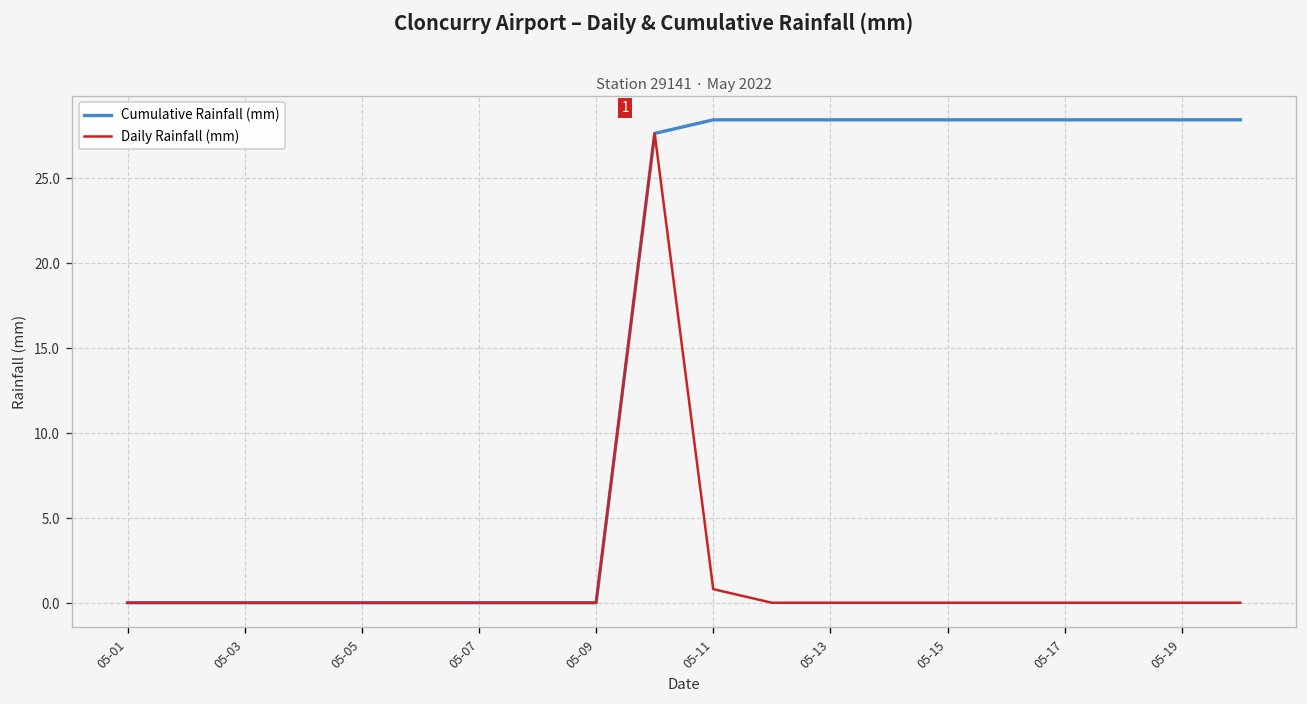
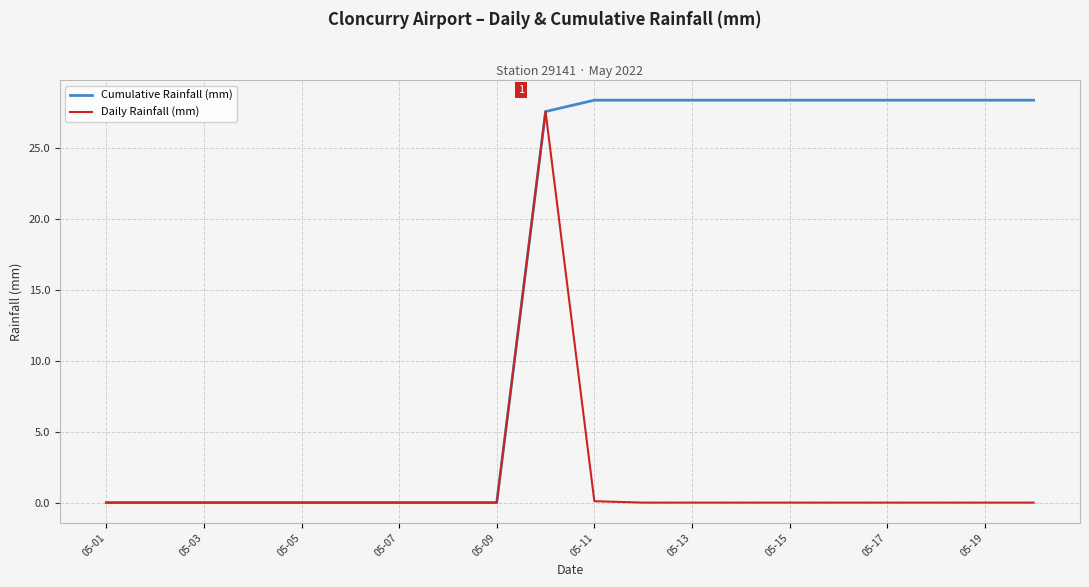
  {
    "Cumulative Rainfall (mm)": {
      "05-11": 28.4,
      "05-13": 28.4,
      "05-15": 28.4,
      "05-17": 28.4,
      "05-19": 28.4
    },
    "Daily Rainfall (mm)": {
-     "05-11": 0.8,
+     "05-11": 0.1,
      "05-13": 0.0,
      "05-15": 0.0,
      "05-17": 0.0,
      "05-19": 0.0
    }
  }
